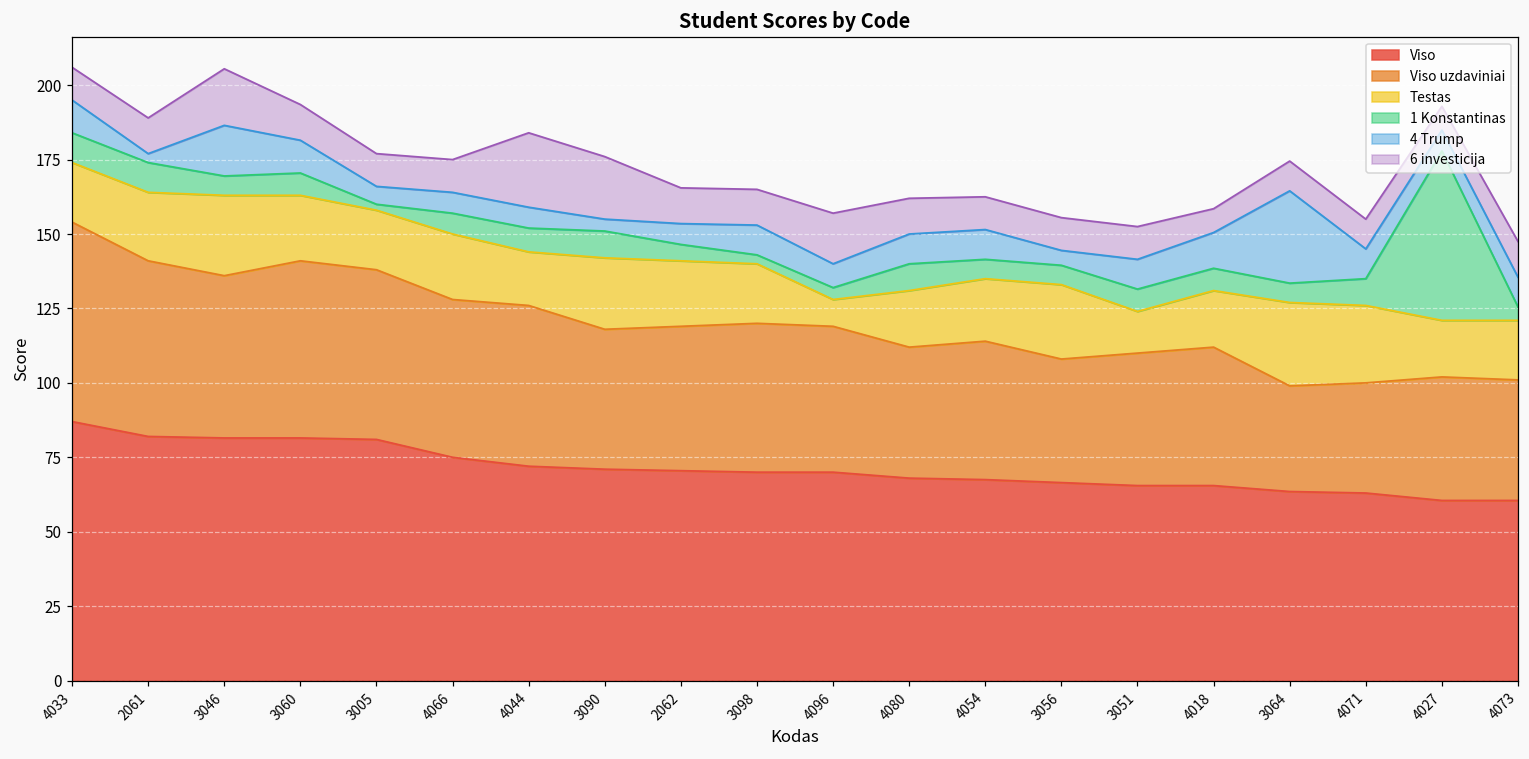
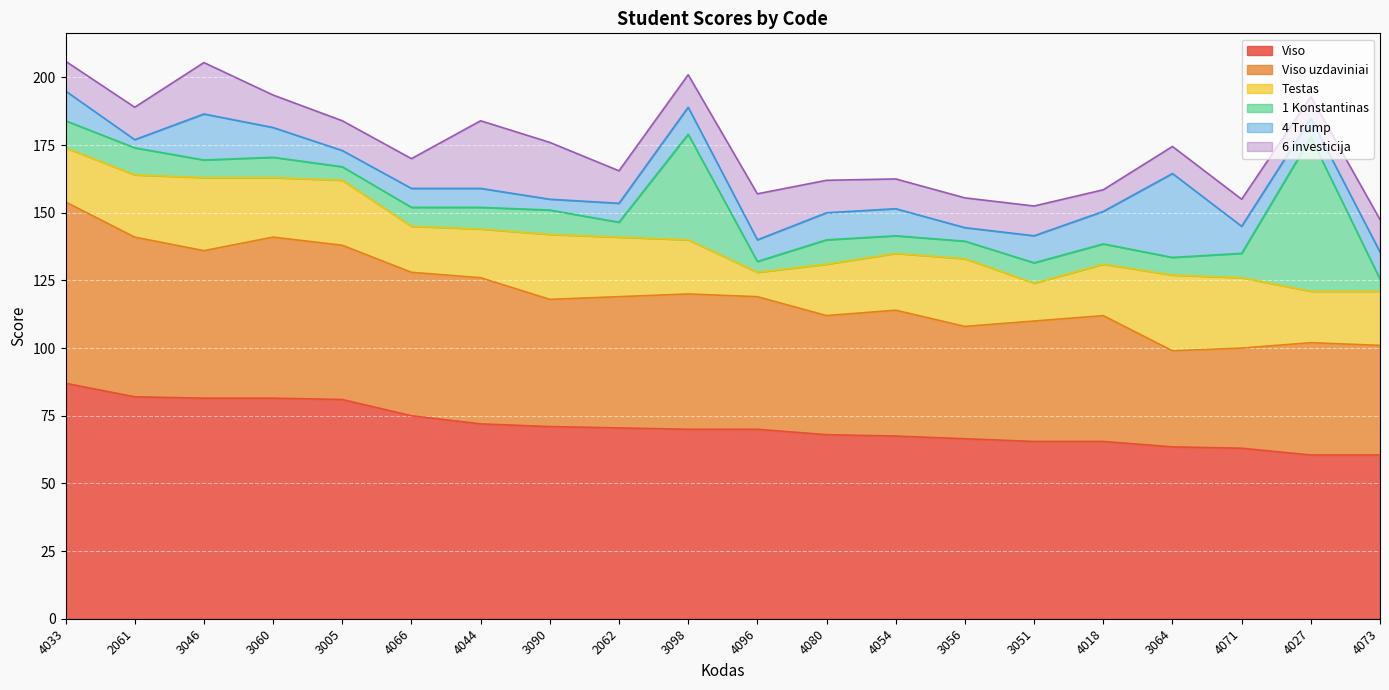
  {
    "Testas": {
      "4033": 20,
      "2061": 23,
      "3046": 27,
      "3060": 22,
-     "3005": 20,
-     "4066": 22,
+     "3005": 24,
+     "4066": 17,
      "4044": 18,
      "3090": 24,
      "2062": 22,
      "3098": 20,
      "4096": 9,
      "4080": 19,
      "4054": 21,
      "3056": 25,
      "3051": 14,
      "4018": 19,
      "3064": 28,
      "4071": 26,
      "4027": 19,
      "4073": 20
    },
    "1 Konstantinas": {
      "4033": 10,
      "2061": 10,
      "3046": 7,
      "3060": 8,
-     "3005": 2,
+     "3005": 5,
      "4066": 7,
      "4044": 8,
      "3090": 9,
      "2062": 6,
-     "3098": 3,
+     "3098": 39,
      "4096": 4,
      "4080": 9,
      "4054": 7,
      "3056": 7,
      "3051": 8,
      "4018": 8,
      "3064": 7,
      "4071": 9,
      "4073": 5
    },
    "4 Trump": {
      "4033": 11,
      "2061": 3,
      "3046": 17,
      "3060": 11,
      "3005": 6,
      "4066": 7,
      "4044": 7,
      "3090": 4,
      "2062": 7,
      "3098": 10,
      "4096": 8,
      "4080": 10,
      "4054": 10,
      "3056": 5,
      "3051": 10,
      "4018": 12,
      "3064": 31,
      "4071": 10,
      "4073": 10
    },
    "6 investicija": {
      "4033": 11,
      "2061": 12,
      "3046": 19,
      "3060": 12,
      "3005": 11,
      "4066": 11,
      "4044": 25,
      "3090": 21,
      "2062": 12,
      "3098": 12,
      "4096": 17,
      "4080": 12,
      "4054": 11,
      "3056": 11,
      "3051": 11,
      "4018": 8,
      "3064": 10,
      "4071": 10,
      "4073": 12
    }
  }
